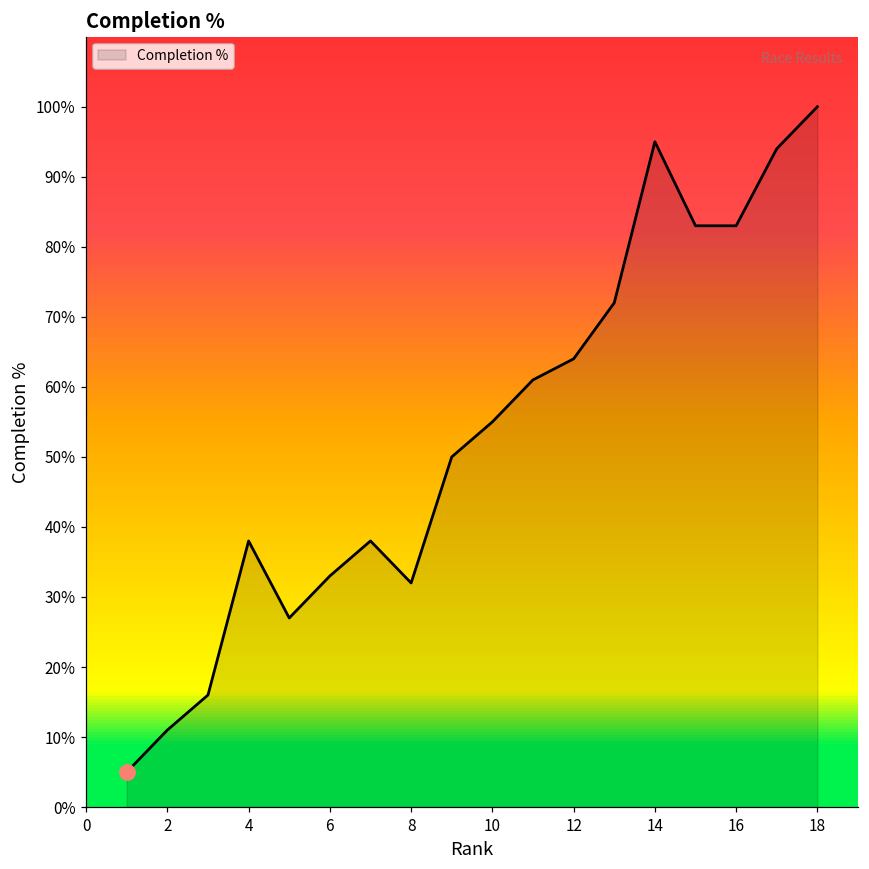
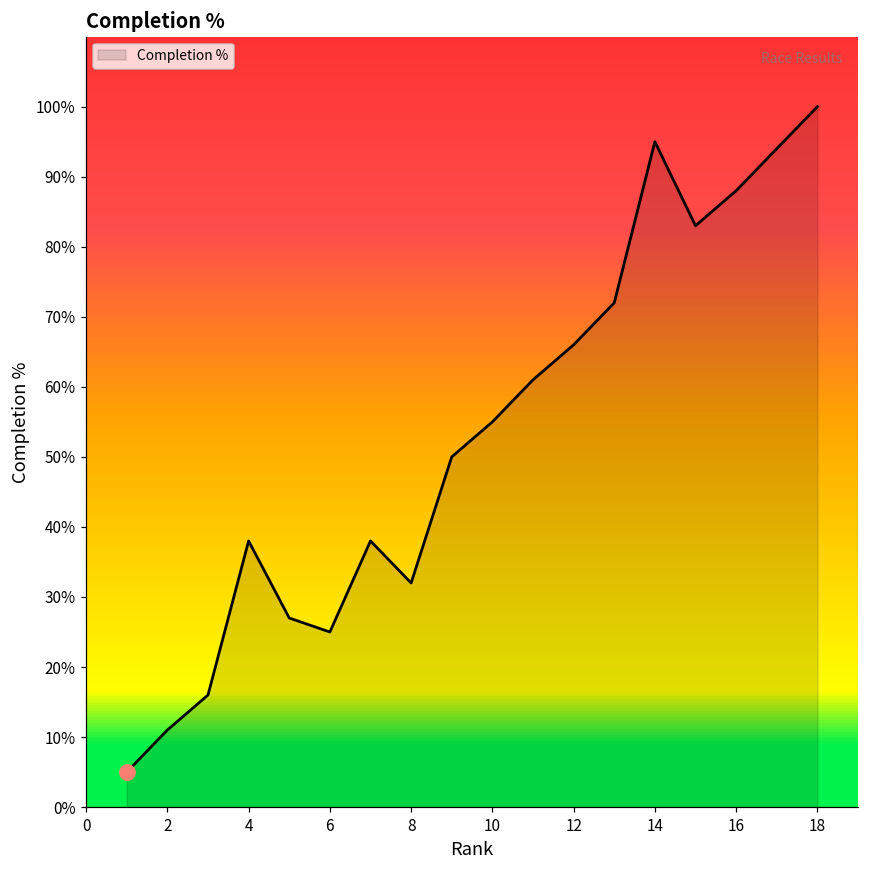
  {
    "Completion %": {
      "2": "11%",
      "4": "38%",
-     "6": "33%",
+     "6": "25%",
      "8": "32%",
      "10": "55%",
-     "12": "64%",
+     "12": "66%",
      "14": "95%",
-     "16": "83%",
+     "16": "88%",
      "18": "100%"
    }
  }
